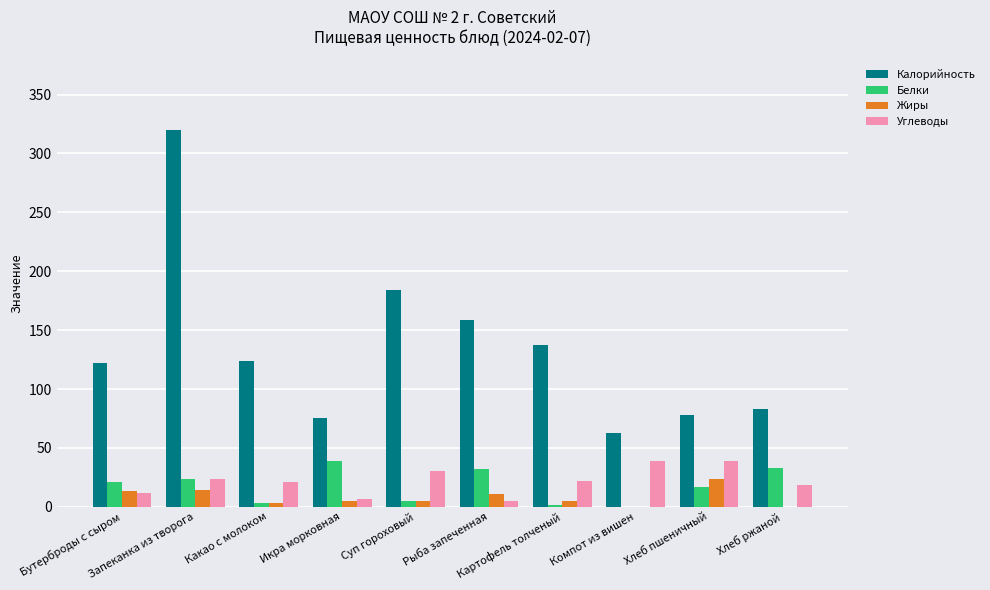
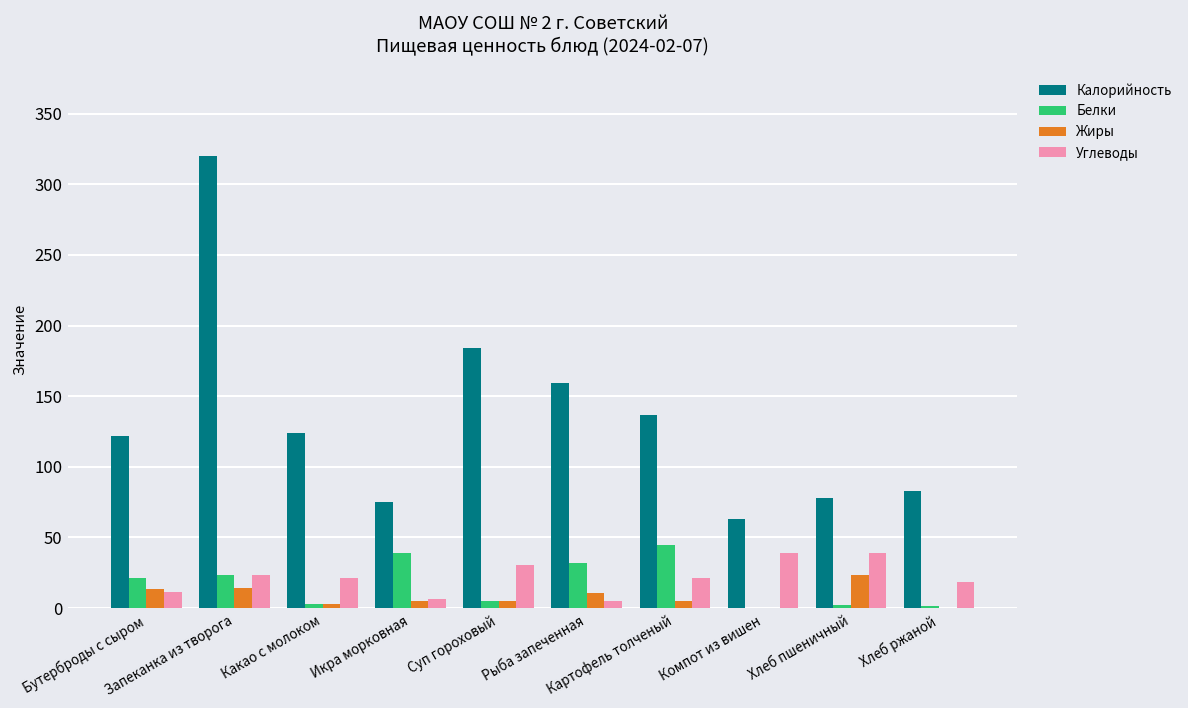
  {
    "Калорийность": {
      "Бутерброды с сыром": 122,
      "Запеканка из творога": 320,
      "Какао с молоком": 124,
      "Икра морковная": 75,
      "Суп гороховый": 184,
      "Рыба запеченная": 159,
      "Картофель толченый": 137,
      "Компот из вишен": 63,
      "Хлеб пшеничный": 78,
      "Хлеб ржаной": 83
    },
    "Белки": {
      "Бутерброды с сыром": 21,
      "Запеканка из творога": 24,
      "Какао с молоком": 3,
      "Икра морковная": 39,
      "Суп гороховый": 5,
      "Рыба запеченная": 32,
-     "Картофель толченый": 1,
-     "Хлеб пшеничный": 17,
-     "Хлеб ржаной": 33
+     "Картофель толченый": 45,
+     "Хлеб пшеничный": 2,
+     "Хлеб ржаной": 1
    },
    "Жиры": {
      "Бутерброды с сыром": 14,
      "Запеканка из творога": 15,
      "Какао с молоком": 3,
      "Икра морковная": 5,
      "Суп гороховый": 5,
      "Рыба запеченная": 11,
      "Картофель толченый": 5,
      "Хлеб пшеничный": 24
    },
    "Углеводы": {
      "Бутерброды с сыром": 12,
      "Запеканка из творога": 24,
      "Какао с молоком": 21,
      "Икра морковная": 6,
      "Суп гороховый": 30,
      "Рыба запеченная": 5,
      "Картофель толченый": 22,
      "Компот из вишен": 39,
      "Хлеб пшеничный": 39,
      "Хлеб ржаной": 19
    }
  }
